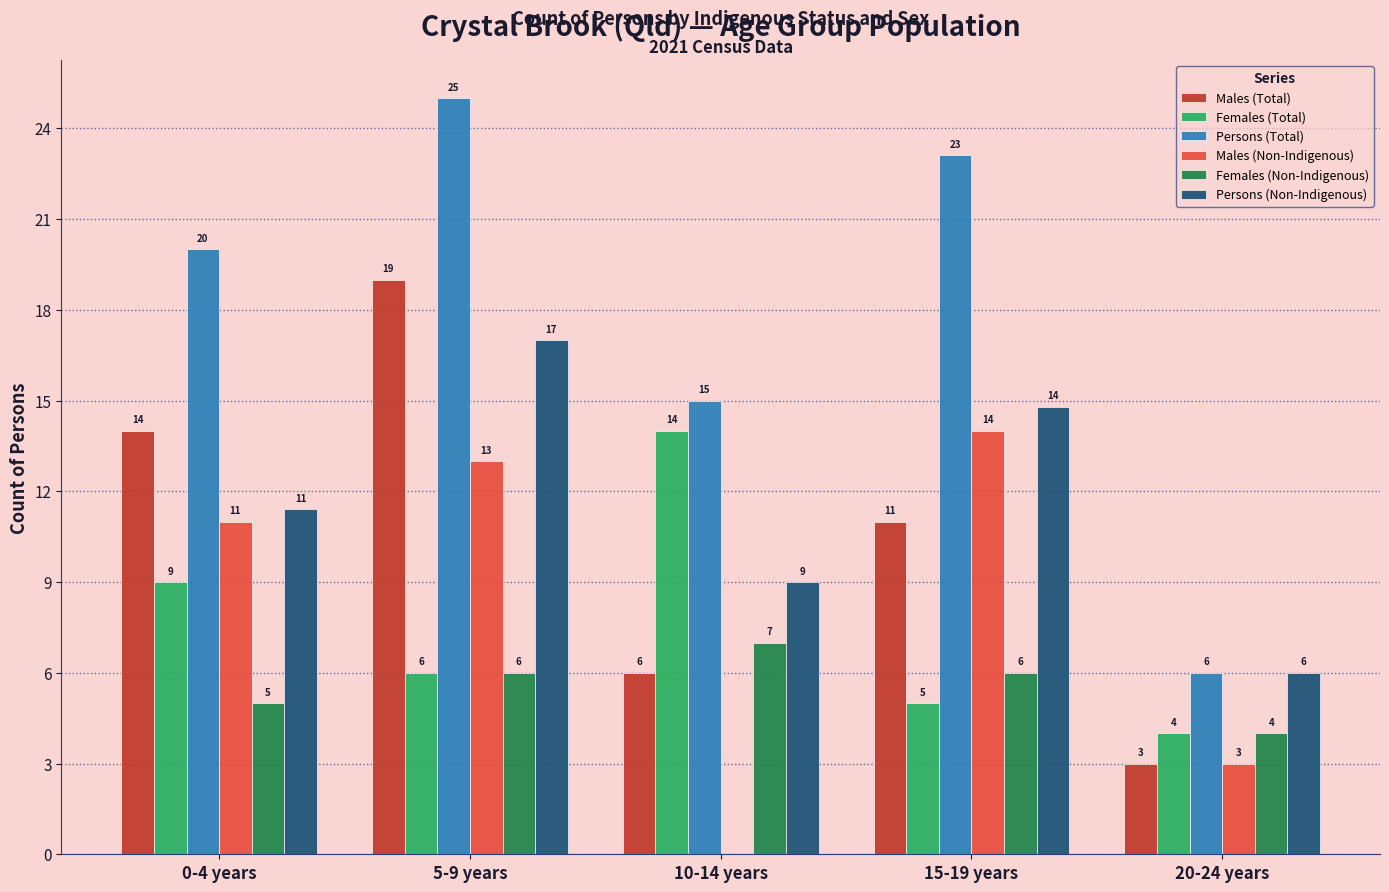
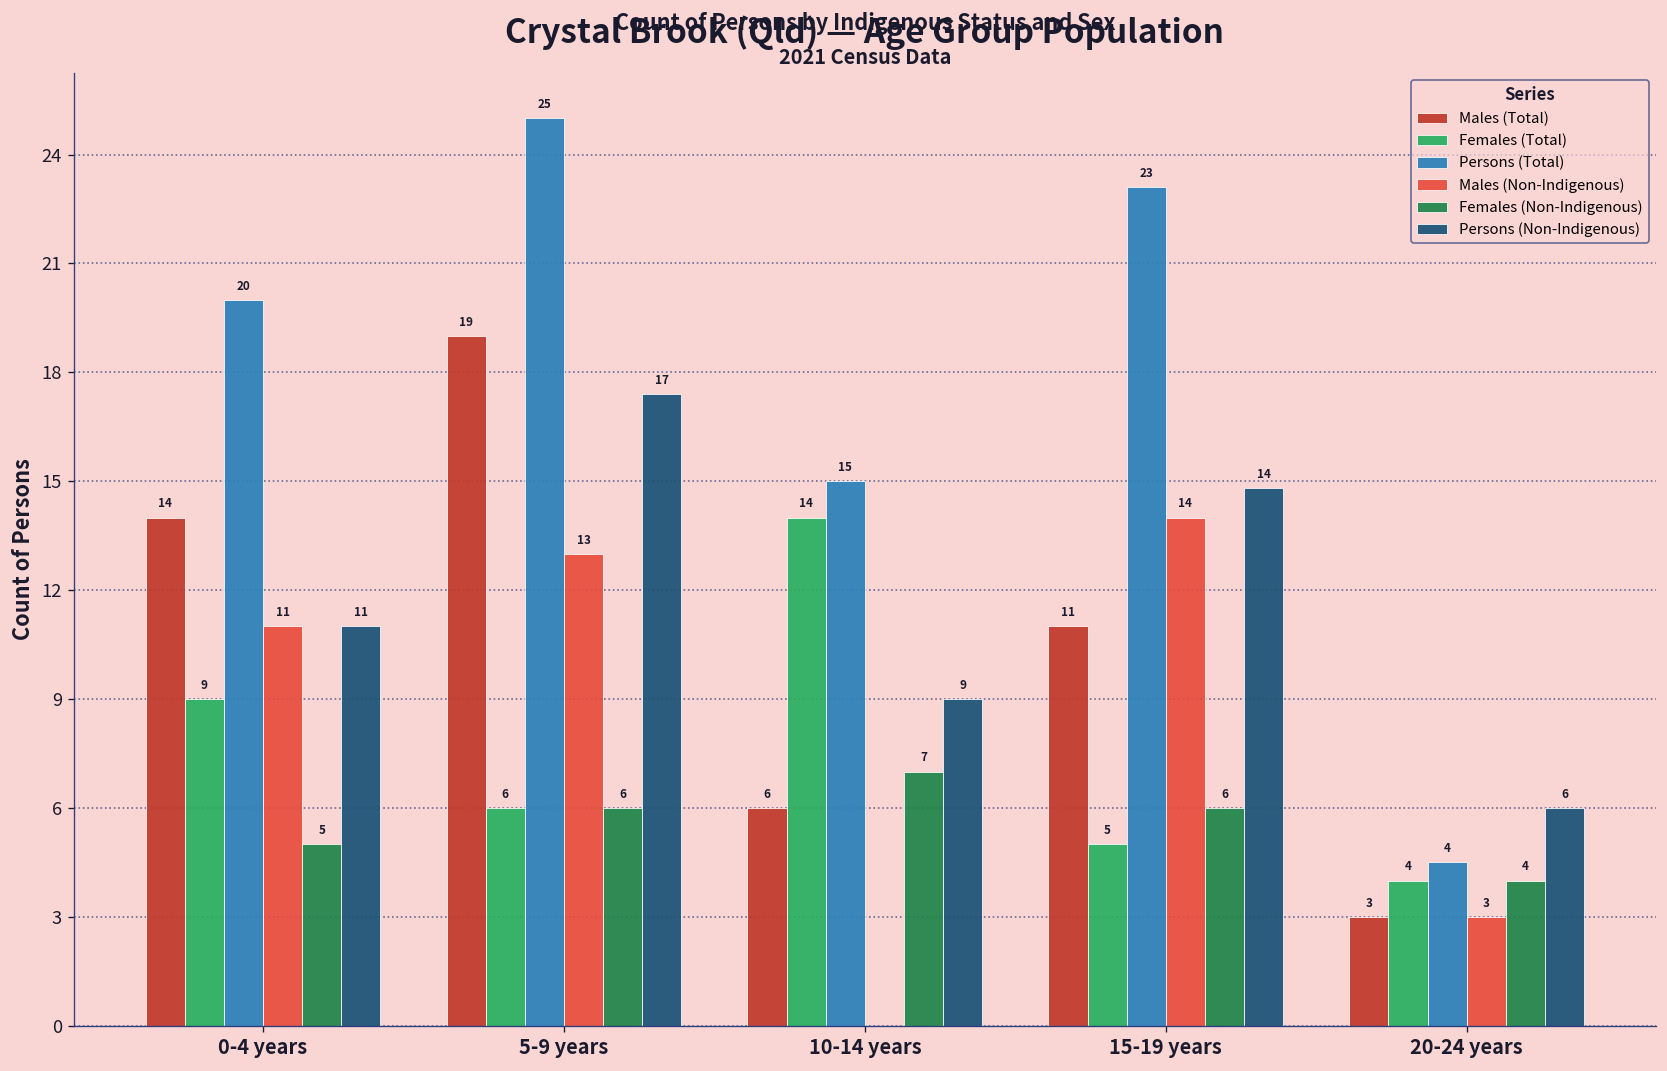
  {
    "Persons (Total)": {
      "0-4 years": 20,
      "5-9 years": 25,
      "10-14 years": 15,
      "15-19 years": 23,
-     "20-24 years": 6
+     "20-24 years": 4
    },
    "Persons (Non-Indigenous)": {
-     "0-4 years": 11.4,
-     "5-9 years": 17.0
+     "0-4 years": 11.0,
+     "5-9 years": 17.4
    }
  }
